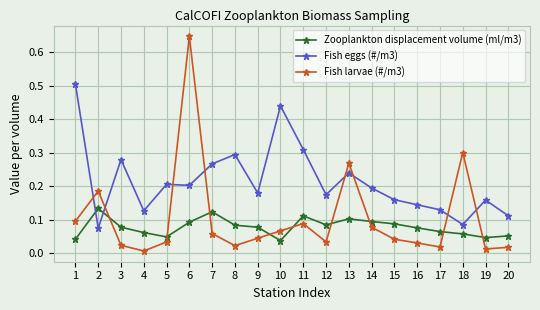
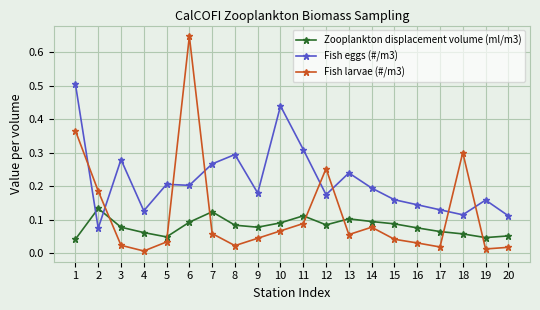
  {
    "Zooplankton displacement volume (ml/m3)": {
      "1": 0.04,
      "2": 0.13,
      "3": 0.08,
      "4": 0.06,
      "5": 0.05,
      "6": 0.09,
      "7": 0.12,
      "8": 0.08,
      "9": 0.08,
-     "10": 0.04,
+     "10": 0.09,
      "11": 0.11,
      "12": 0.09,
      "13": 0.10,
      "14": 0.10,
      "15": 0.09,
      "16": 0.08,
      "17": 0.07,
      "18": 0.06,
      "19": 0.05,
      "20": 0.05
    },
    "Fish eggs (#/m3)": {
      "1": 0.51,
      "2": 0.08,
      "3": 0.28,
      "4": 0.13,
      "5": 0.21,
      "6": 0.20,
      "7": 0.27,
      "8": 0.30,
      "9": 0.18,
      "10": 0.44,
      "11": 0.31,
      "12": 0.18,
      "13": 0.24,
      "14": 0.20,
      "15": 0.16,
      "16": 0.15,
      "17": 0.13,
-     "18": 0.09,
+     "18": 0.12,
      "19": 0.16,
      "20": 0.11
    },
    "Fish larvae (#/m3)": {
-     "1": 0.10,
+     "1": 0.37,
      "2": 0.19,
      "3": 0.02,
      "4": 0.01,
      "5": 0.03,
      "6": 0.65,
      "7": 0.06,
      "8": 0.02,
      "9": 0.05,
      "10": 0.07,
      "11": 0.09,
-     "12": 0.03,
-     "13": 0.27,
+     "12": 0.25,
+     "13": 0.06,
      "14": 0.08,
      "15": 0.04,
      "16": 0.03,
      "17": 0.02,
      "18": 0.30,
      "19": 0.01,
      "20": 0.02
    }
  }
